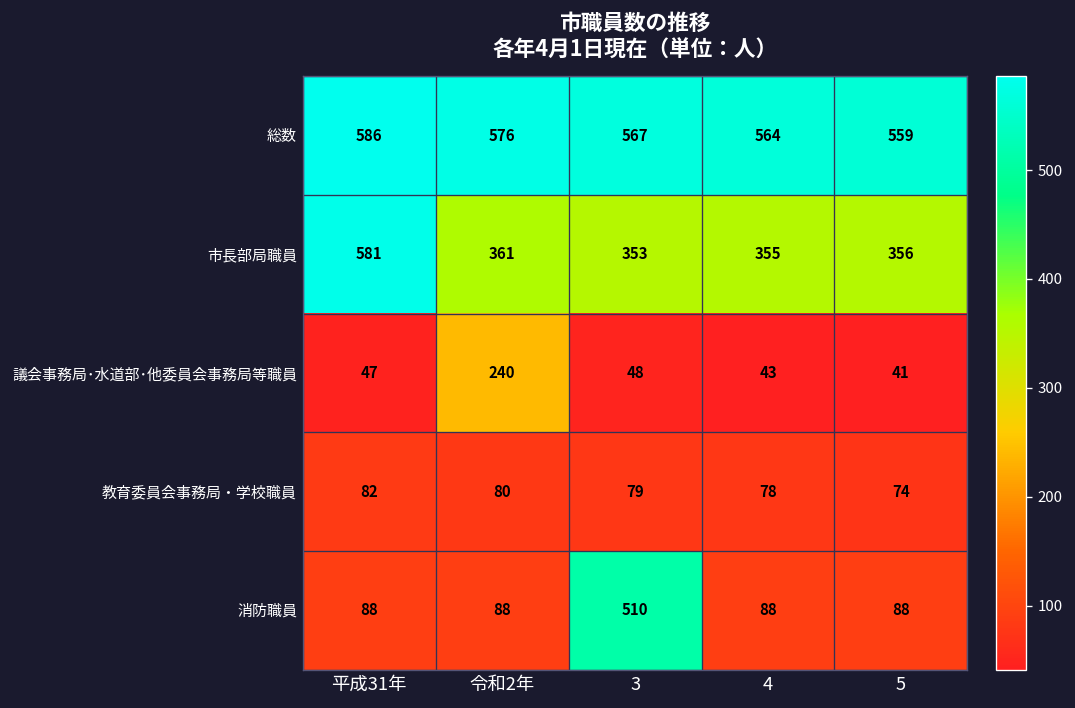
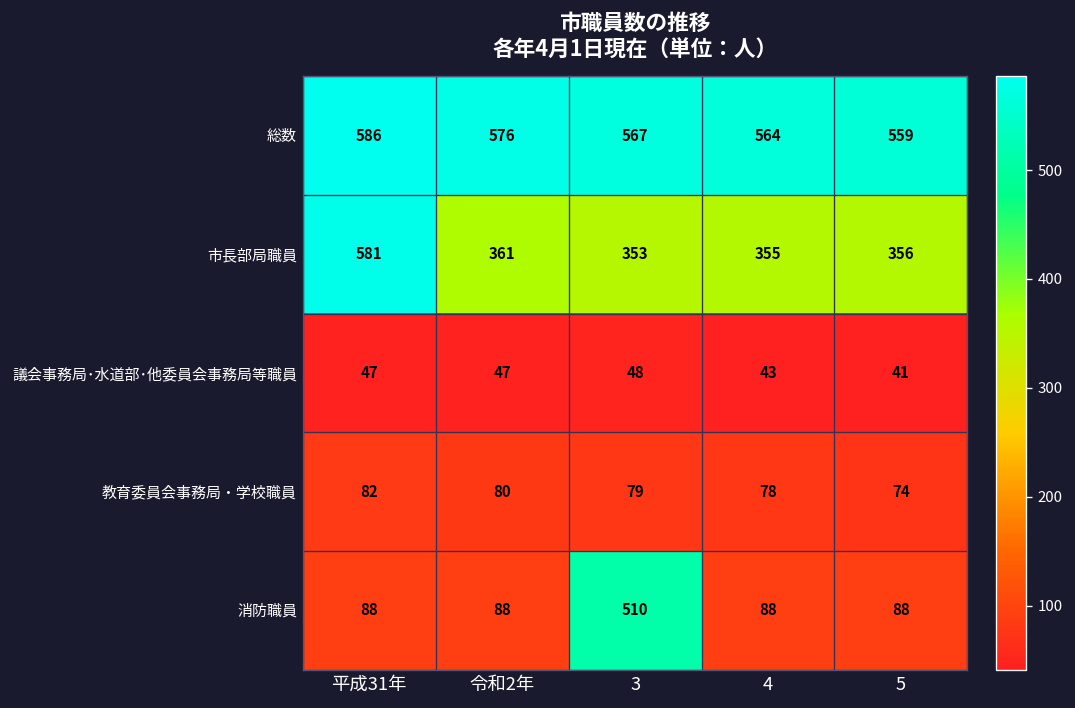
  {
    "総数": {
      "平成31年": 586,
      "令和2年": 576,
      "3": 567,
      "4": 564,
      "5": 559
    },
    "市長部局職員": {
      "平成31年": 581,
      "令和2年": 361,
      "3": 353,
      "4": 355,
      "5": 356
    },
    "議会事務局･水道部･他委員会事務局等職員": {
      "平成31年": 47,
-     "令和2年": 240,
+     "令和2年": 47,
      "3": 48,
      "4": 43,
      "5": 41
    },
    "教育委員会事務局・学校職員": {
      "平成31年": 82,
      "令和2年": 80,
      "3": 79,
      "4": 78,
      "5": 74
    },
    "消防職員": {
      "平成31年": 88,
      "令和2年": 88,
      "3": 510,
      "4": 88,
      "5": 88
    }
  }
